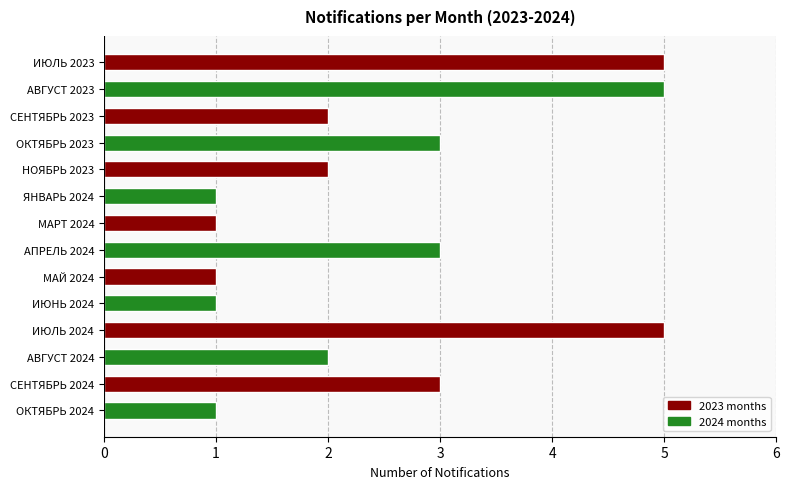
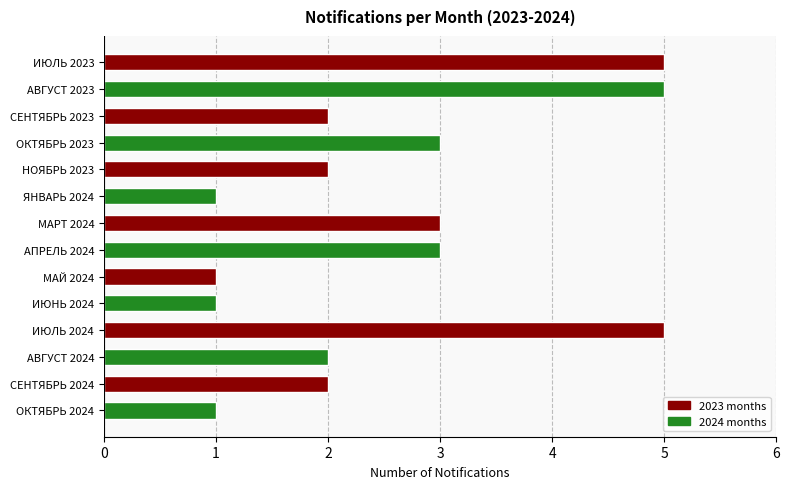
  {
    "ИЮЛЬ 2023": 5,
    "АВГУСТ 2023": 5,
    "СЕНТЯБРЬ 2023": 2,
    "ОКТЯБРЬ 2023": 3,
    "НОЯБРЬ 2023": 2,
    "ЯНВАРЬ 2024": 1,
-   "МАРТ 2024": 1,
+   "МАРТ 2024": 3,
    "АПРЕЛЬ 2024": 3,
    "МАЙ 2024": 1,
    "ИЮНЬ 2024": 1,
    "ИЮЛЬ 2024": 5,
    "АВГУСТ 2024": 2,
-   "СЕНТЯБРЬ 2024": 3,
+   "СЕНТЯБРЬ 2024": 2,
    "ОКТЯБРЬ 2024": 1
  }
